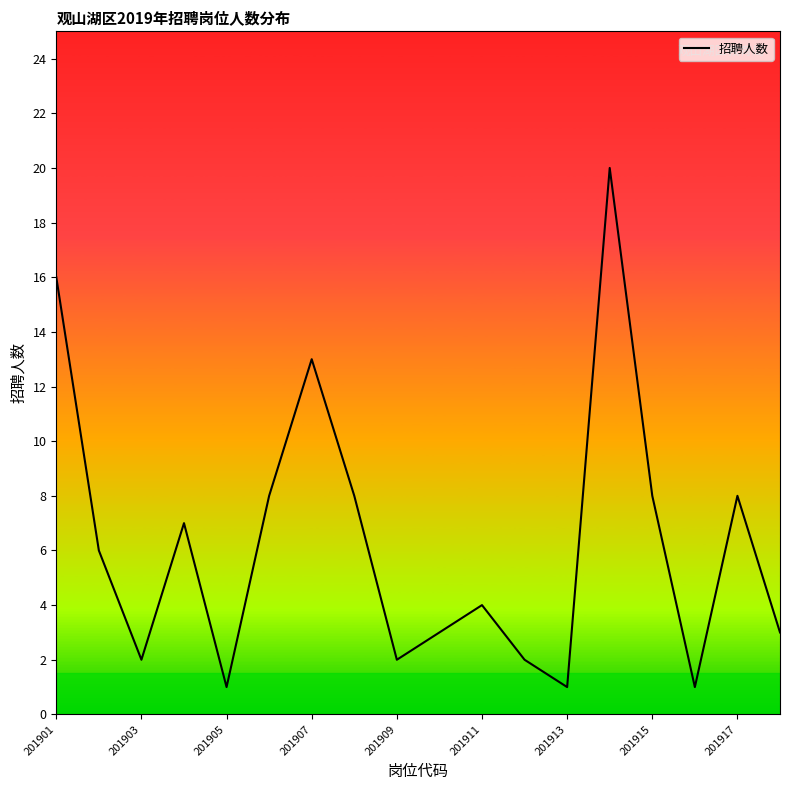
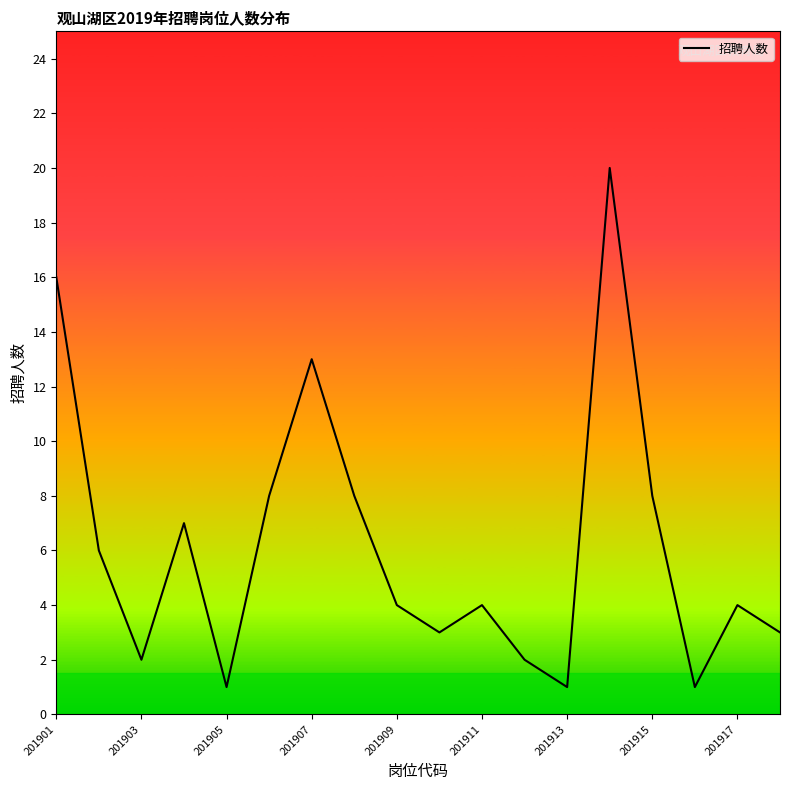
  {
    "201901": 16,
    "201903": 2,
    "201907": 13,
-   "201909": 2,
+   "201909": 4,
    "201911": 4,
    "201915": 8,
-   "201917": 8
+   "201917": 4
  }
